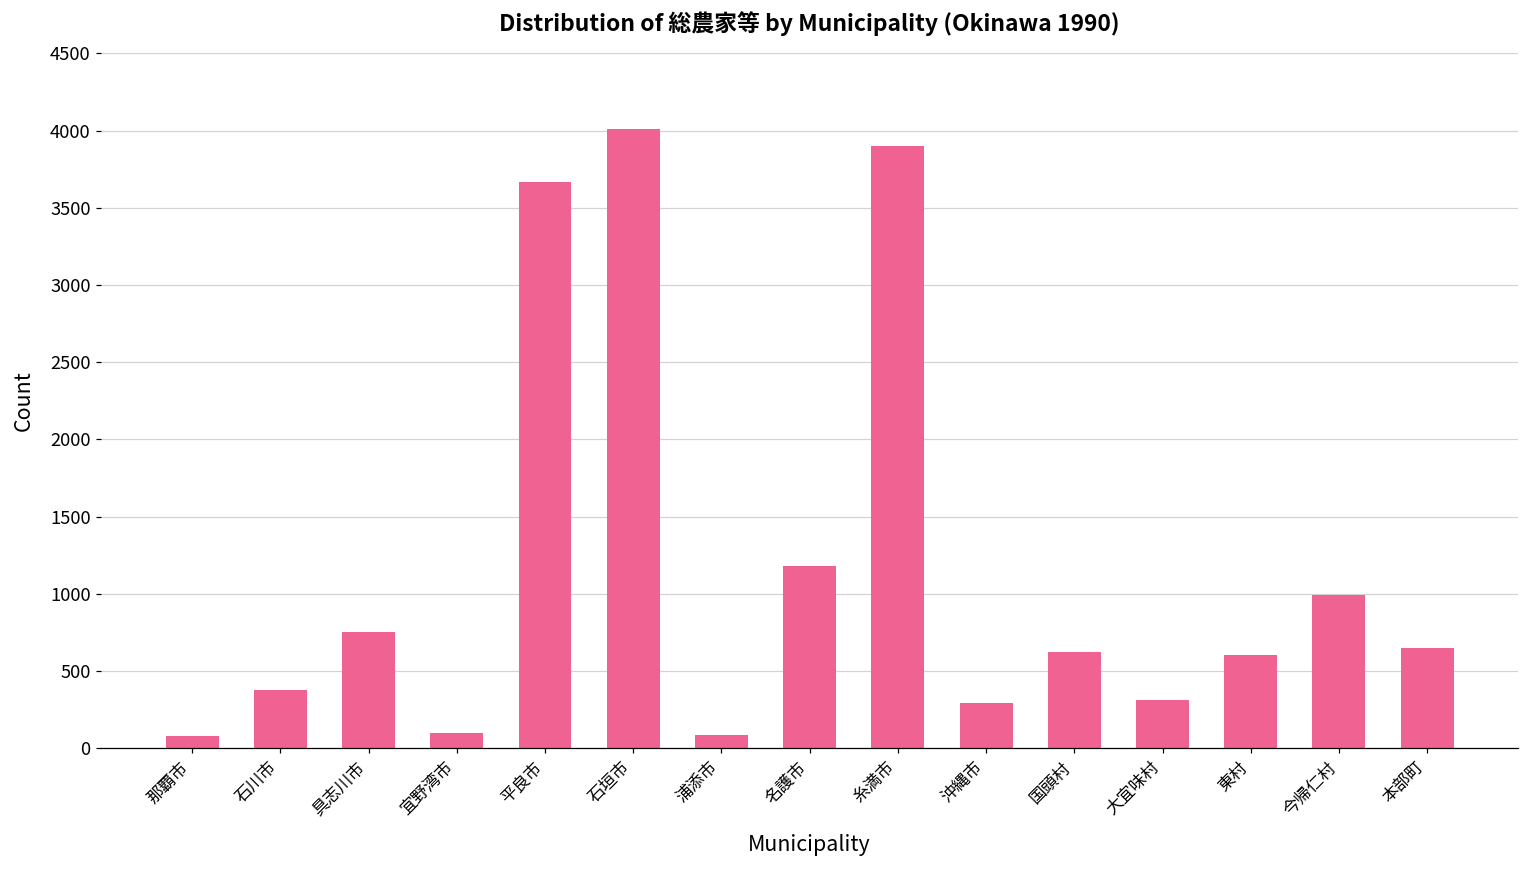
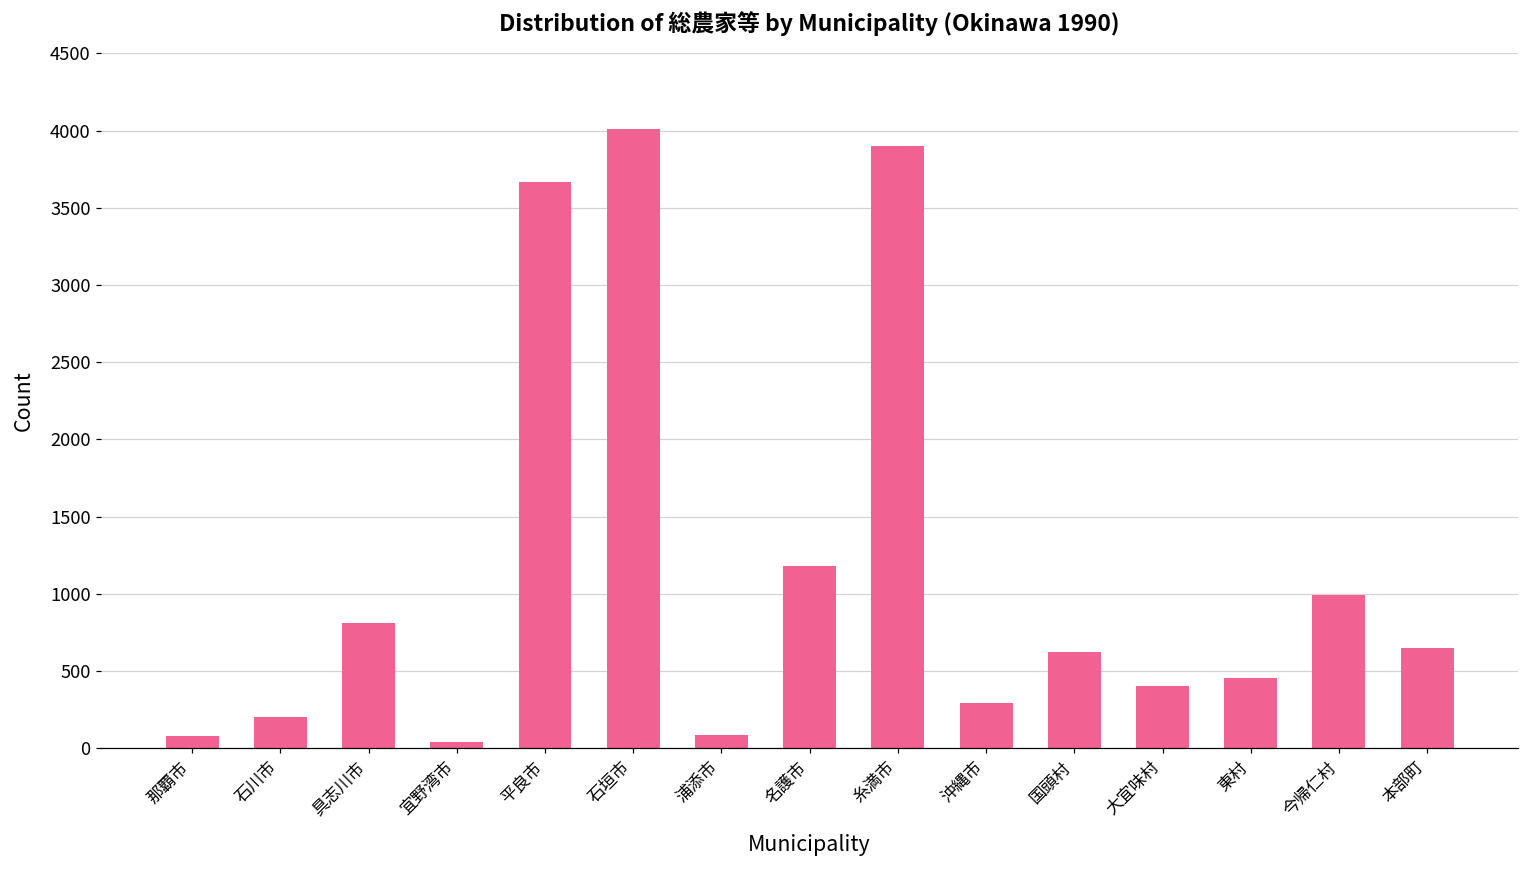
  {
    "那覇市": 80,
-   "石川市": 380,
-   "具志川市": 750,
-   "宜野湾市": 100,
+   "石川市": 200,
+   "具志川市": 810,
+   "宜野湾市": 40,
    "平良市": 3670,
    "石垣市": 4010,
    "浦添市": 90,
    "名護市": 1180,
    "糸満市": 3900,
    "沖縄市": 290,
    "国頭村": 620,
-   "大宜味村": 310,
-   "東村": 610,
+   "大宜味村": 400,
+   "東村": 460,
    "今帰仁村": 990,
    "本部町": 650
  }
